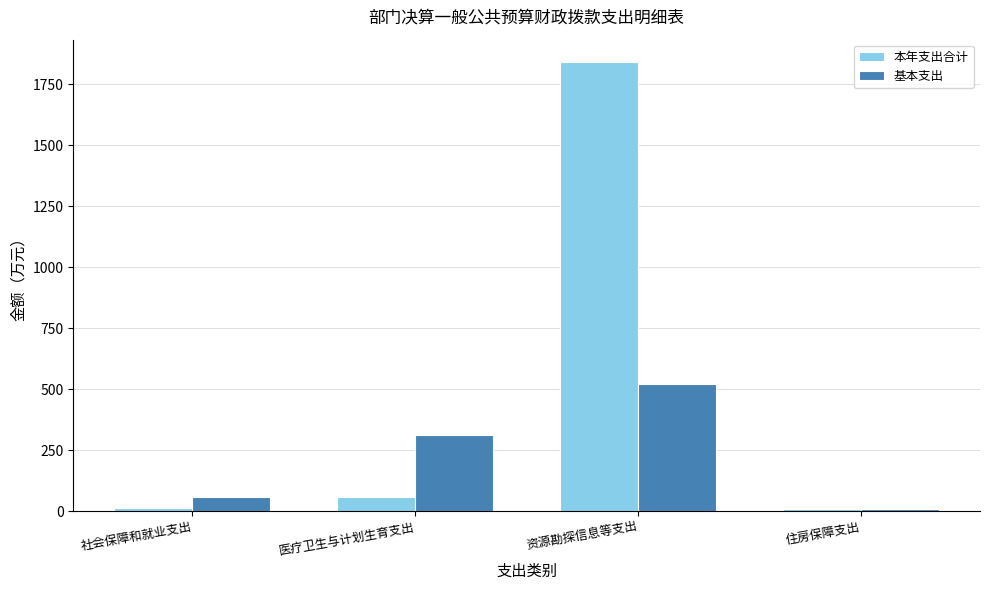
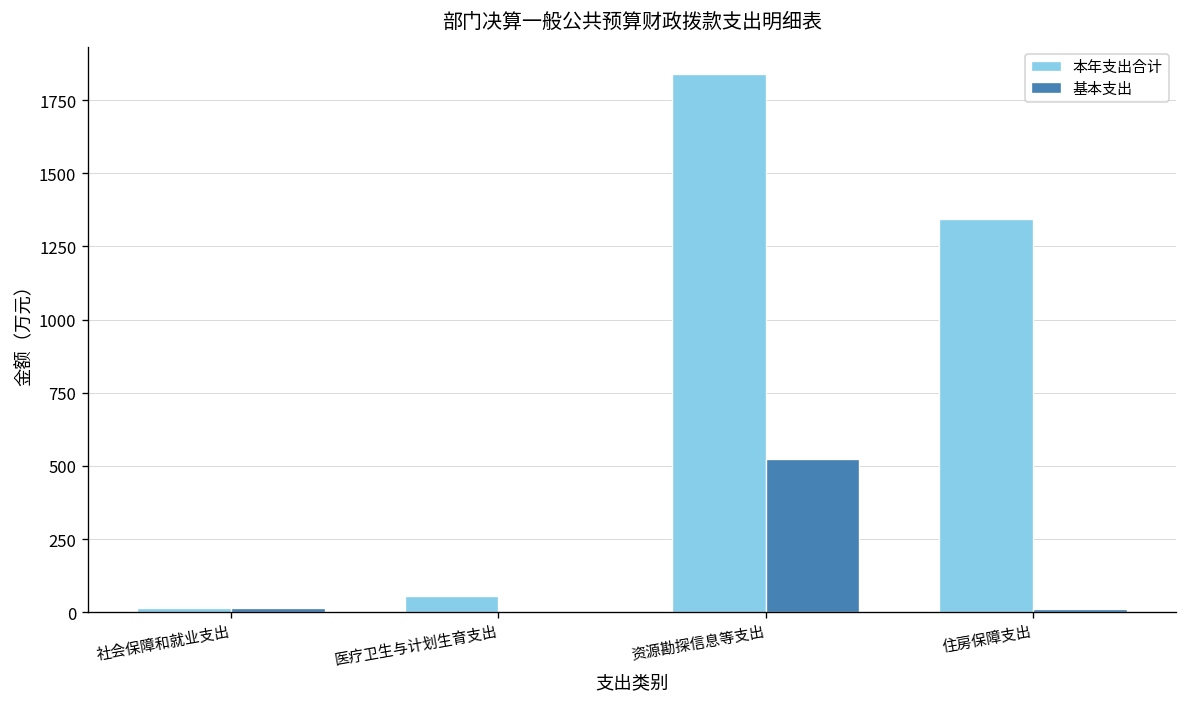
  {
    "本年支出合计": {
      "社会保障和就业支出": 10,
      "医疗卫生与计划生育支出": 60,
      "资源勘探信息等支出": 1840,
-     "住房保障支出": 10
+     "住房保障支出": 1340
    },
    "基本支出": {
-     "社会保障和就业支出": 60,
-     "医疗卫生与计划生育支出": 310,
+     "社会保障和就业支出": 10,
+     "医疗卫生与计划生育支出": 0,
      "资源勘探信息等支出": 520,
      "住房保障支出": 10
    }
  }
